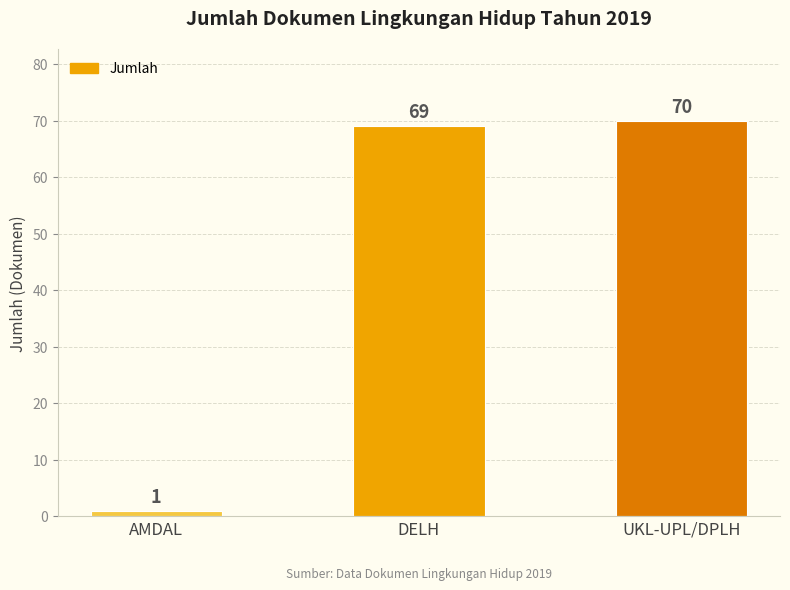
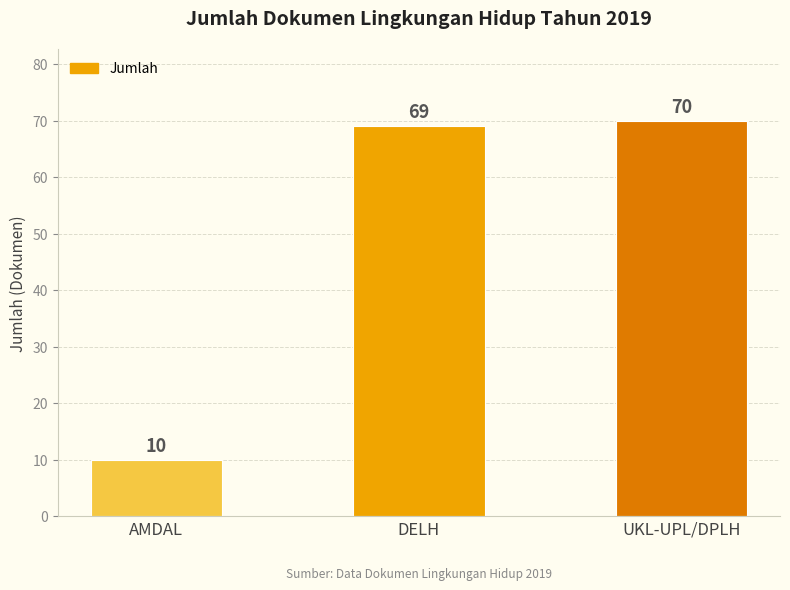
  {
-   "AMDAL": 1,
+   "AMDAL": 10,
    "DELH": 69,
    "UKL-UPL/DPLH": 70
  }
